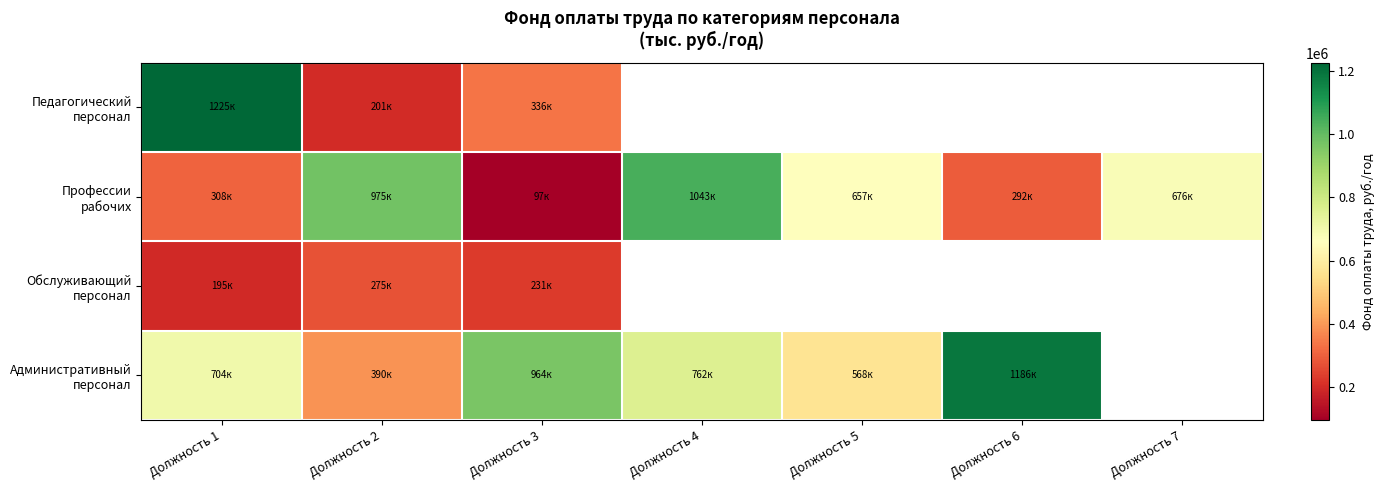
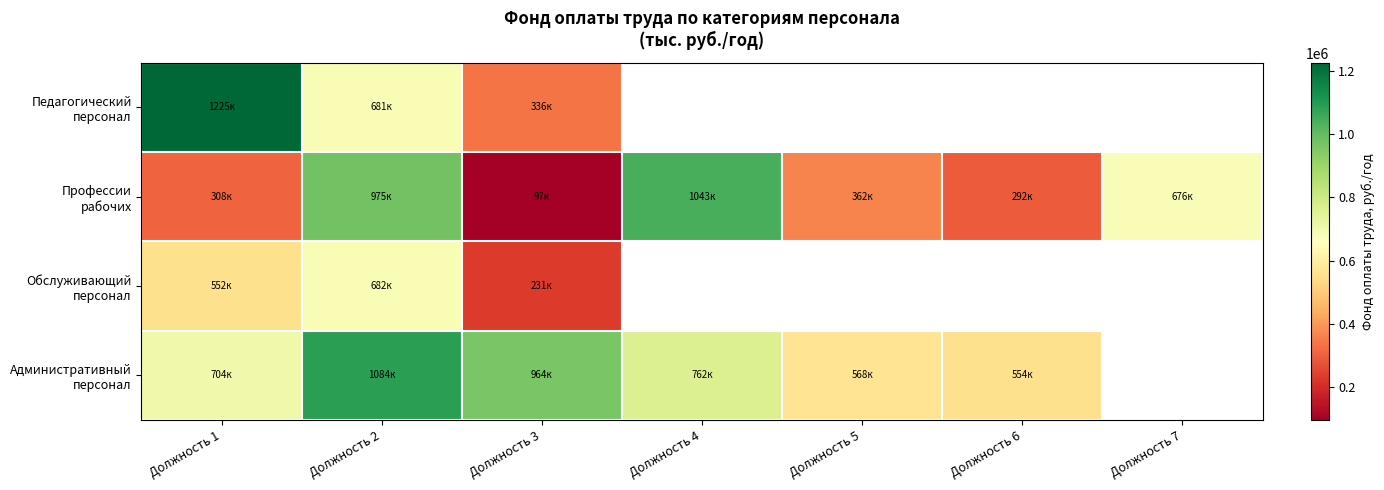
  {
    "Педагогический персонал": {
      "Должность 1": "1225к",
-     "Должность 2": "201к",
+     "Должность 2": "681к",
      "Должность 3": "336к"
    },
    "Профессии рабочих": {
      "Должность 1": "308к",
      "Должность 2": "975к",
      "Должность 3": "97к",
      "Должность 4": "1043к",
-     "Должность 5": "657к",
+     "Должность 5": "362к",
      "Должность 6": "292к",
      "Должность 7": "676к"
    },
    "Обслуживающий персонал": {
-     "Должность 1": "195к",
-     "Должность 2": "275к",
+     "Должность 1": "552к",
+     "Должность 2": "682к",
      "Должность 3": "231к"
    },
    "Административный персонал": {
      "Должность 1": "704к",
-     "Должность 2": "390к",
+     "Должность 2": "1084к",
      "Должность 3": "964к",
      "Должность 4": "762к",
      "Должность 5": "568к",
-     "Должность 6": "1186к"
+     "Должность 6": "554к"
    }
  }
